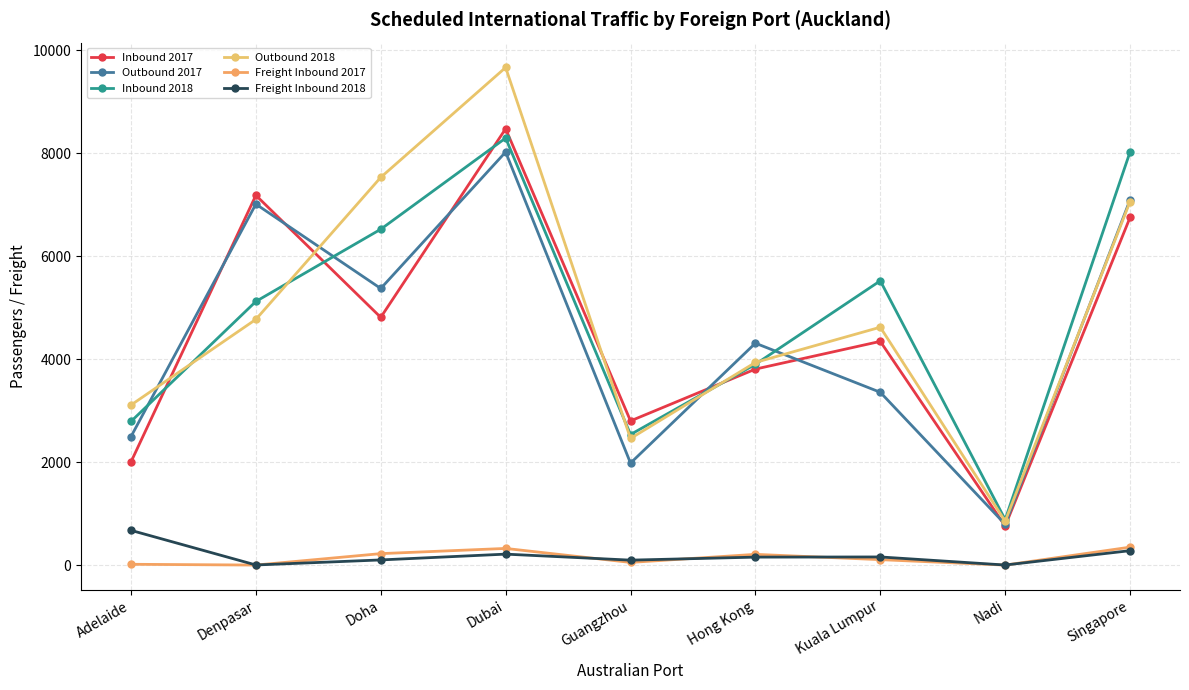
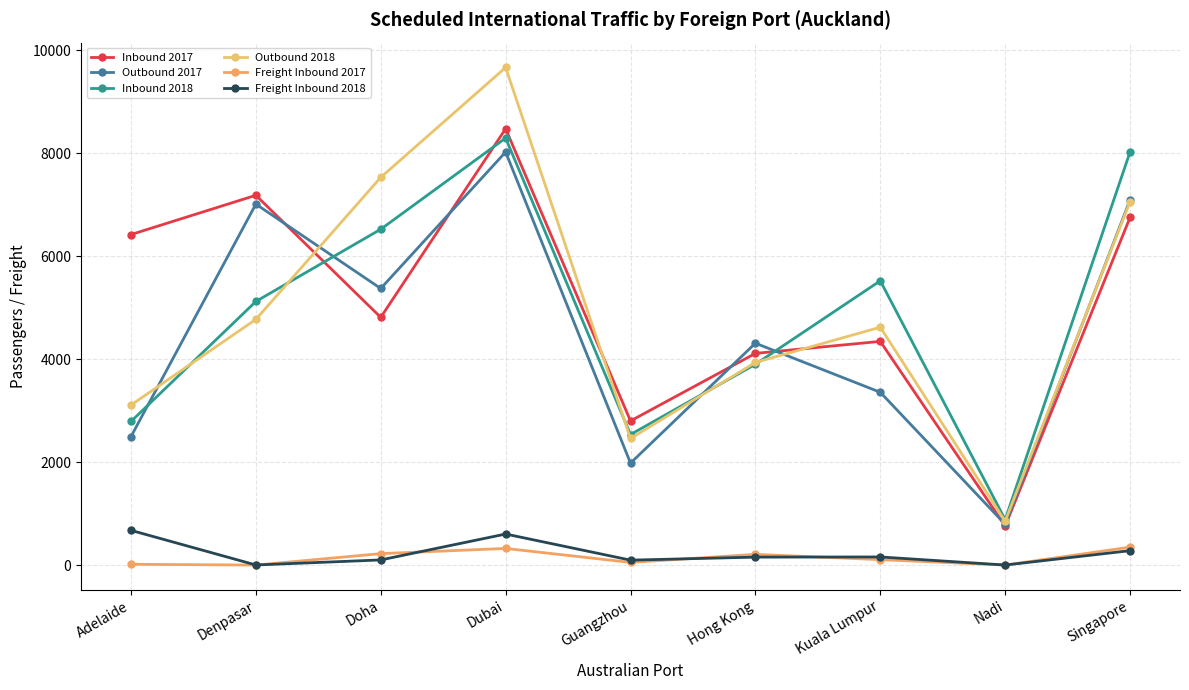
  {
    "Inbound 2017": {
-     "Adelaide": 2000,
+     "Adelaide": 6400,
      "Denpasar": 7200,
      "Doha": 4800,
      "Dubai": 8500,
      "Guangzhou": 2800,
-     "Hong Kong": 3800,
+     "Hong Kong": 4100,
      "Kuala Lumpur": 4300,
      "Singapore": 6800
    },
    "Freight Inbound 2018": {
      "Adelaide": 700,
      "Doha": 100,
-     "Dubai": 200,
+     "Dubai": 600,
      "Hong Kong": 200,
      "Kuala Lumpur": 200,
      "Singapore": 300
    }
  }
